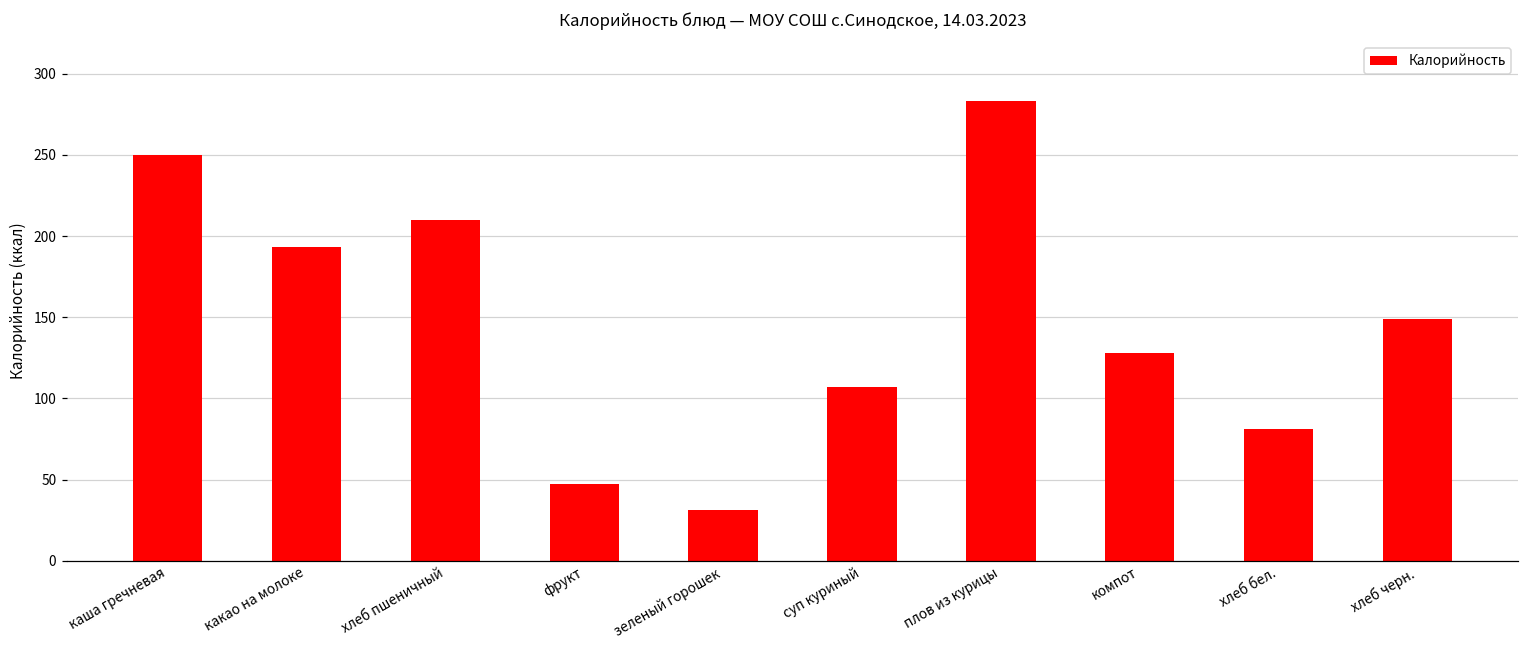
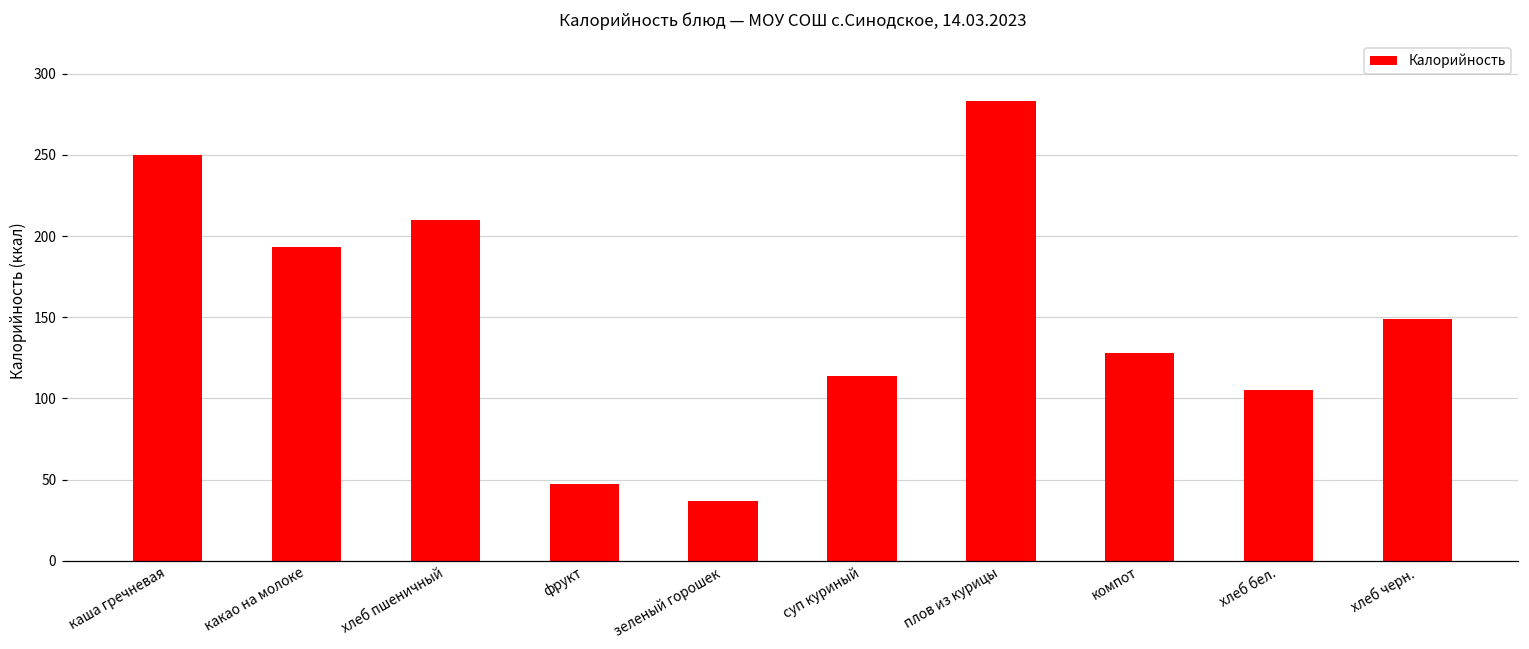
  {
    "каша гречневая": 250,
    "какао на молоке": 193,
    "хлеб пшеничный": 210,
    "фрукт": 47,
-   "зеленый горошек": 31,
-   "суп куриный": 107,
+   "зеленый горошек": 37,
+   "суп куриный": 114,
    "плов из курицы": 283,
    "компот": 128,
-   "хлеб бел.": 81,
+   "хлеб бел.": 105,
    "хлеб черн.": 149
  }
